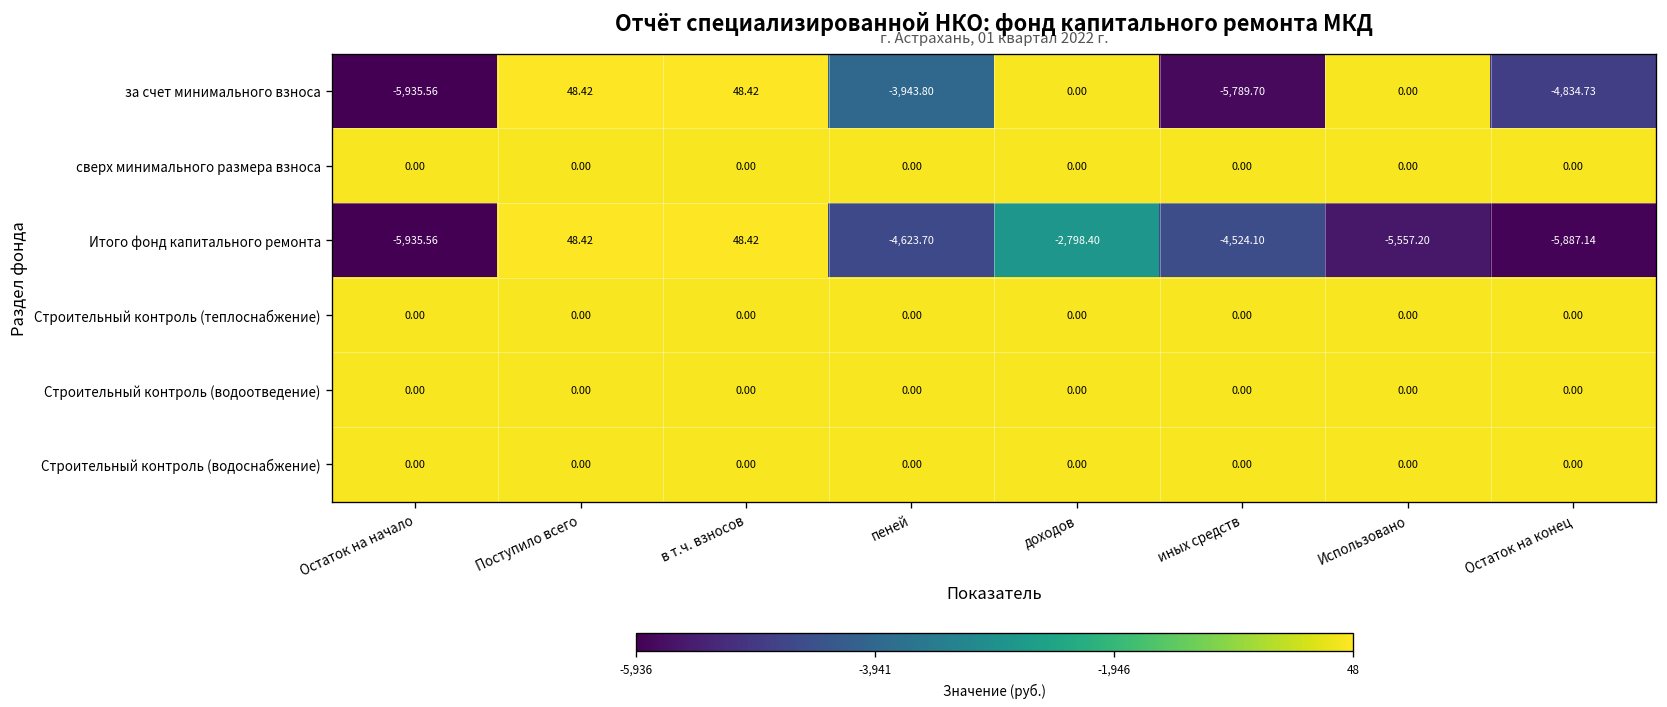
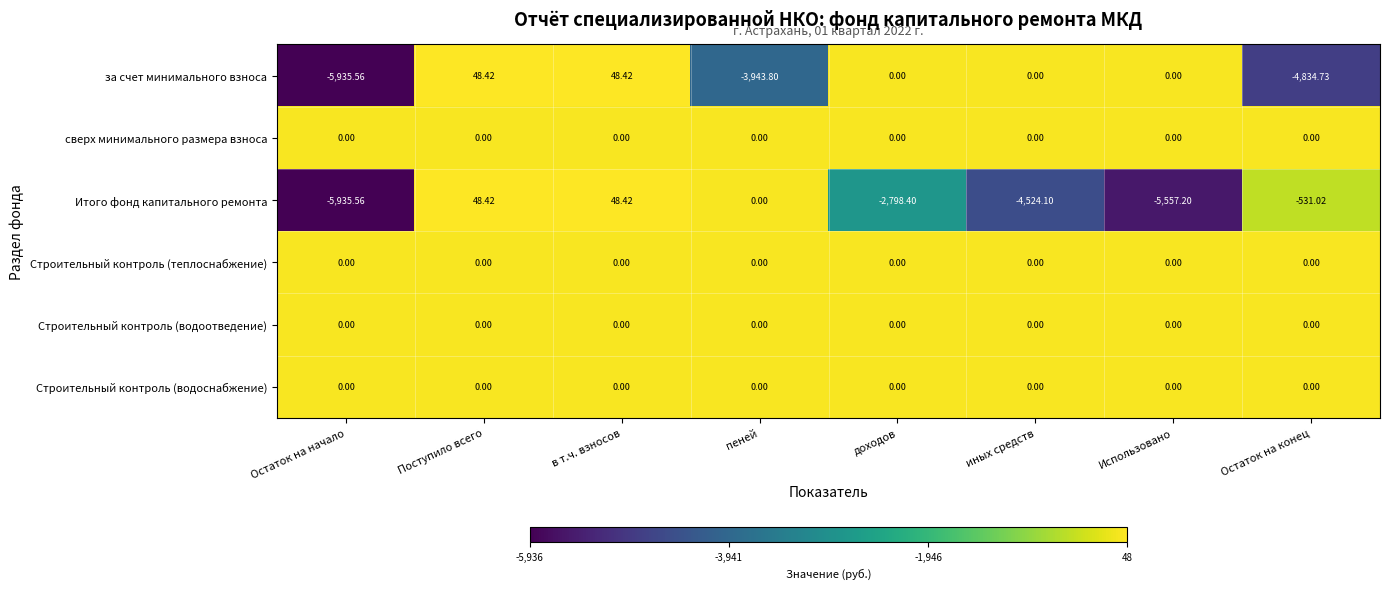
  {
    "за счет минимального взноса": {
      "Остаток на начало": "-5,935.56",
      "Поступило всего": "48.42",
      "в т.ч. взносов": "48.42",
      "пеней": "-3,943.80",
      "доходов": "0.00",
-     "иных средств": "-5,789.70",
+     "иных средств": "0.00",
      "Использовано": "0.00",
      "Остаток на конец": "-4,834.73"
    },
    "сверх минимального размера взноса": {
      "Остаток на начало": "0.00",
      "Поступило всего": "0.00",
      "в т.ч. взносов": "0.00",
      "пеней": "0.00",
      "доходов": "0.00",
      "иных средств": "0.00",
      "Использовано": "0.00",
      "Остаток на конец": "0.00"
    },
    "Итого фонд капитального ремонта": {
      "Остаток на начало": "-5,935.56",
      "Поступило всего": "48.42",
      "в т.ч. взносов": "48.42",
-     "пеней": "-4,623.70",
+     "пеней": "0.00",
      "доходов": "-2,798.40",
      "иных средств": "-4,524.10",
      "Использовано": "-5,557.20",
-     "Остаток на конец": "-5,887.14"
+     "Остаток на конец": "-531.02"
    },
    "Строительный контроль (теплоснабжение)": {
      "Остаток на начало": "0.00",
      "Поступило всего": "0.00",
      "в т.ч. взносов": "0.00",
      "пеней": "0.00",
      "доходов": "0.00",
      "иных средств": "0.00",
      "Использовано": "0.00",
      "Остаток на конец": "0.00"
    },
    "Строительный контроль (водоотведение)": {
      "Остаток на начало": "0.00",
      "Поступило всего": "0.00",
      "в т.ч. взносов": "0.00",
      "пеней": "0.00",
      "доходов": "0.00",
      "иных средств": "0.00",
      "Использовано": "0.00",
      "Остаток на конец": "0.00"
    },
    "Строительный контроль (водоснабжение)": {
      "Остаток на начало": "0.00",
      "Поступило всего": "0.00",
      "в т.ч. взносов": "0.00",
      "пеней": "0.00",
      "доходов": "0.00",
      "иных средств": "0.00",
      "Использовано": "0.00",
      "Остаток на конец": "0.00"
    }
  }
